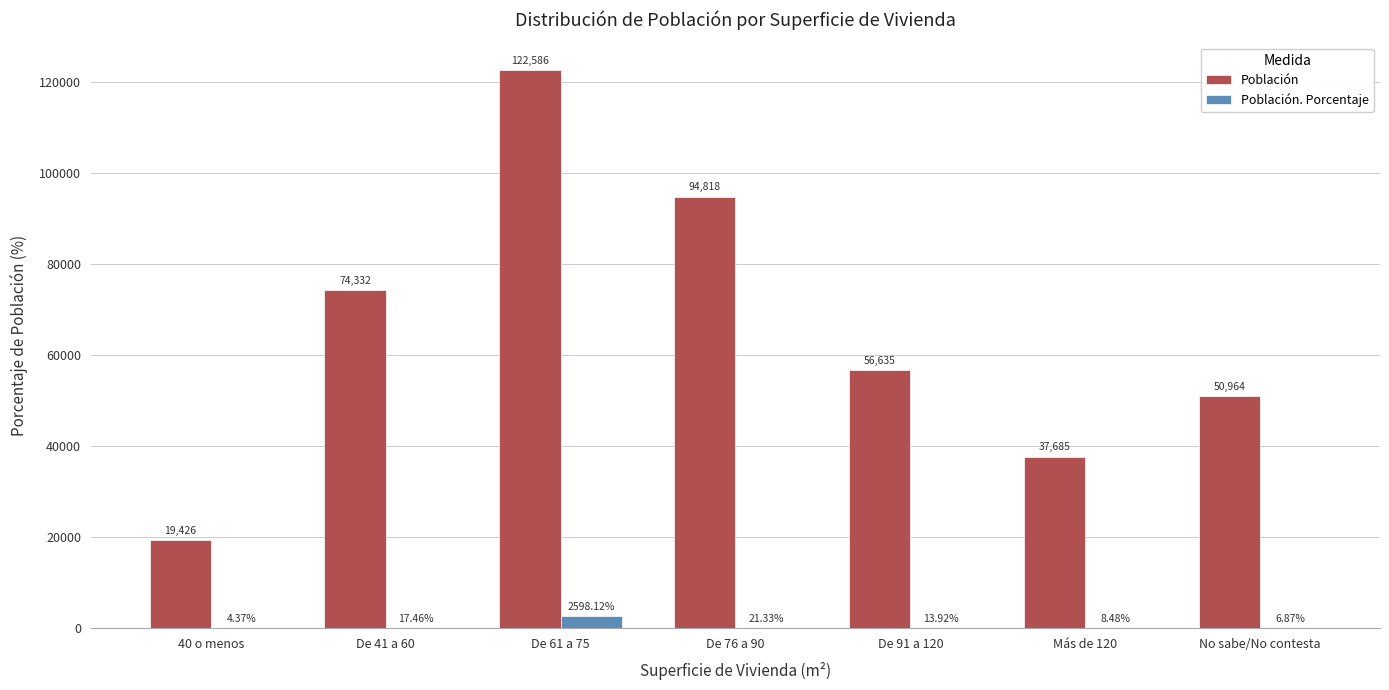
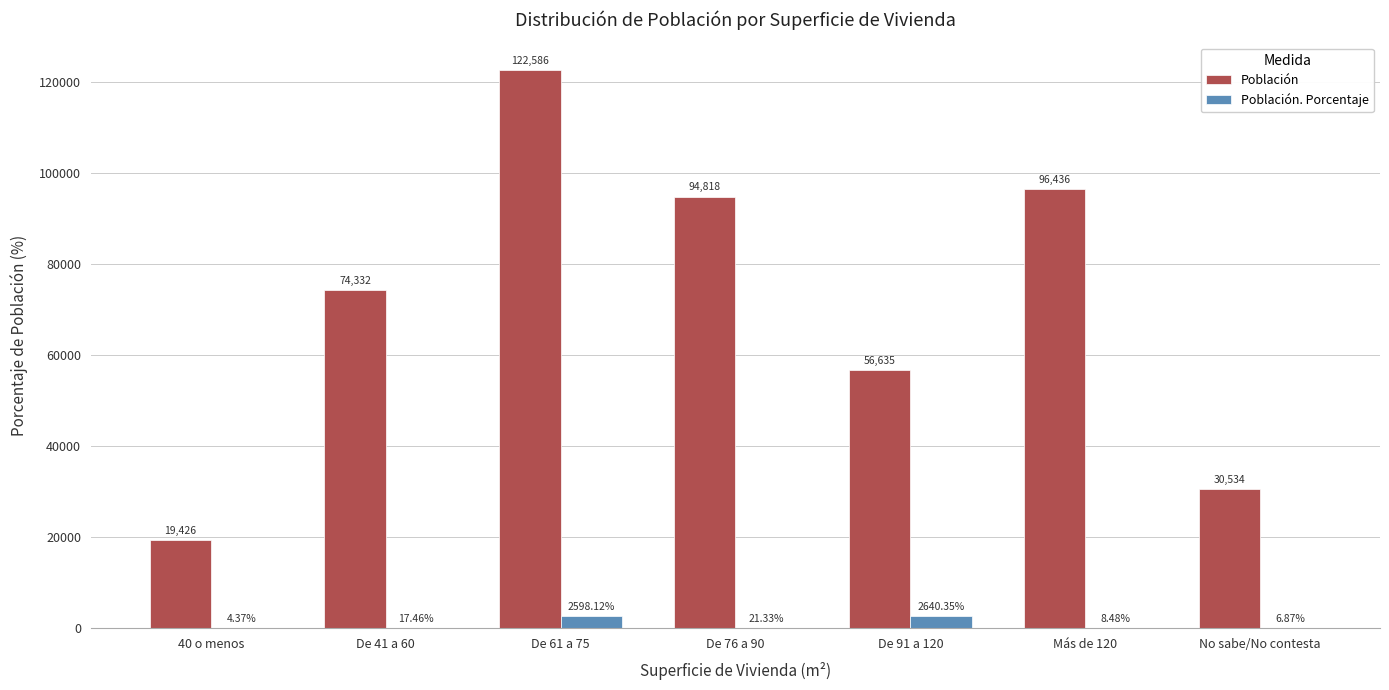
  {
    "Población": {
      "40 o menos": "19,426",
      "De 41 a 60": "74,332",
      "De 61 a 75": "122,586",
      "De 76 a 90": "94,818",
      "De 91 a 120": "56,635",
-     "Más de 120": "37,685",
-     "No sabe/No contesta": "50,964"
+     "Más de 120": "96,436",
+     "No sabe/No contesta": "30,534"
    },
    "Población. Porcentaje": {
      "40 o menos": "4.37%",
      "De 41 a 60": "17.46%",
      "De 61 a 75": "2598.12%",
      "De 76 a 90": "21.33%",
-     "De 91 a 120": "13.92%",
+     "De 91 a 120": "2640.35%",
      "Más de 120": "8.48%",
      "No sabe/No contesta": "6.87%"
    }
  }
